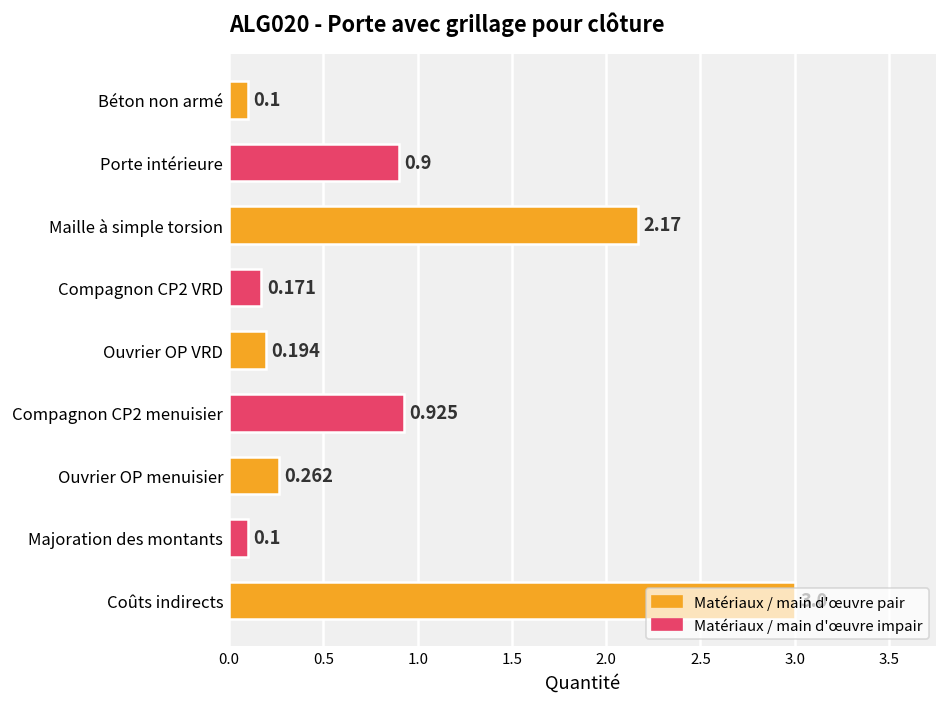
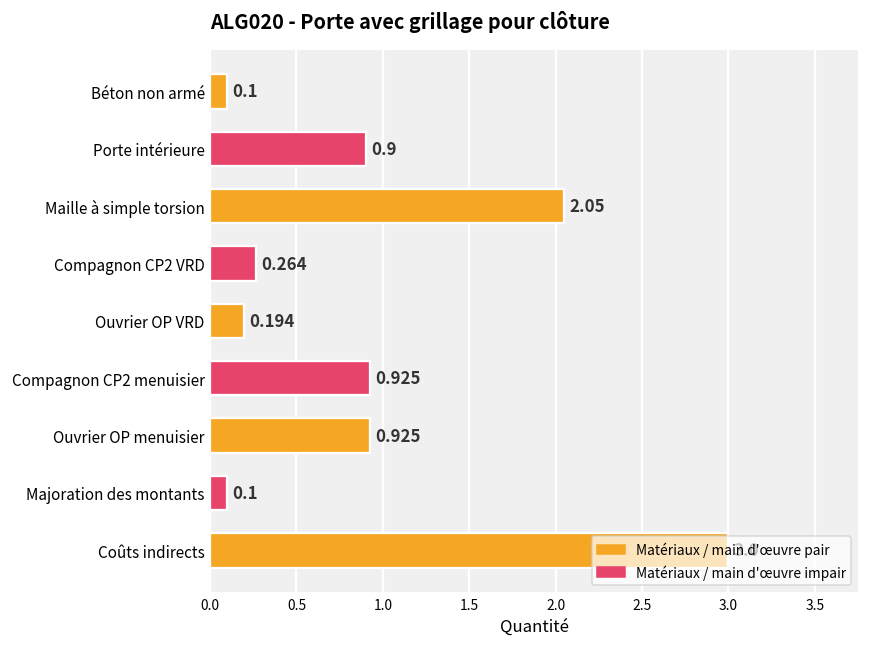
  {
    "Béton non armé": 0.1,
    "Porte intérieure": 0.9,
-   "Maille à simple torsion": 2.17,
-   "Compagnon CP2 VRD": 0.171,
+   "Maille à simple torsion": 2.05,
+   "Compagnon CP2 VRD": 0.264,
    "Ouvrier OP VRD": 0.194,
    "Compagnon CP2 menuisier": 0.925,
-   "Ouvrier OP menuisier": 0.262,
+   "Ouvrier OP menuisier": 0.925,
    "Majoration des montants": 0.1
  }
